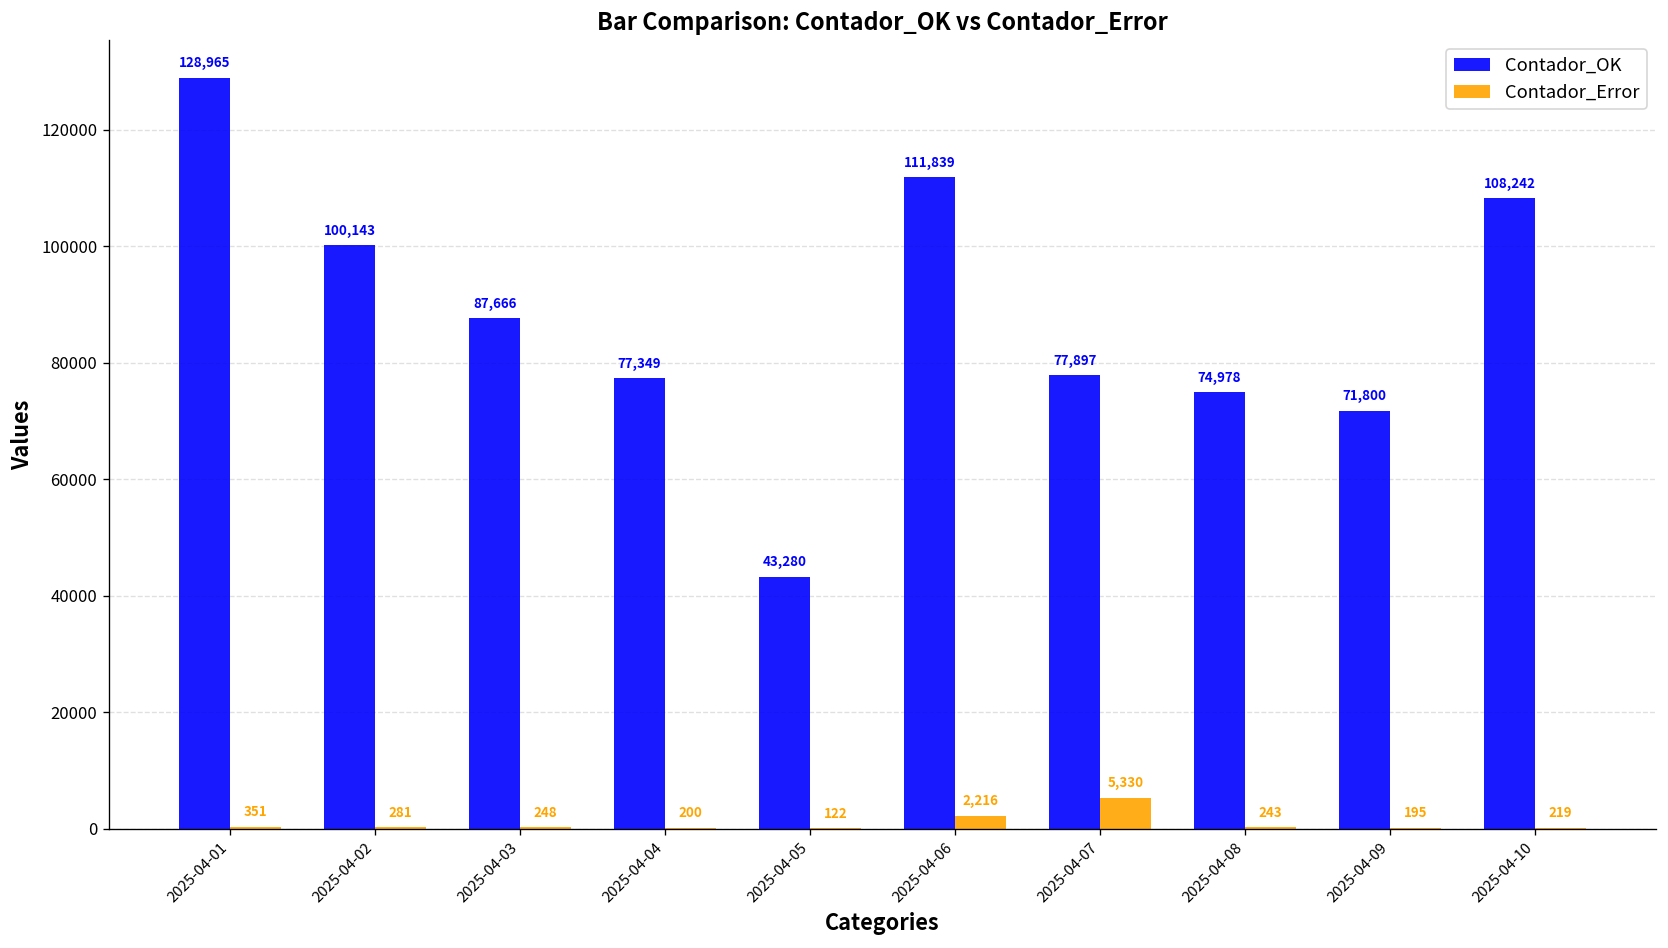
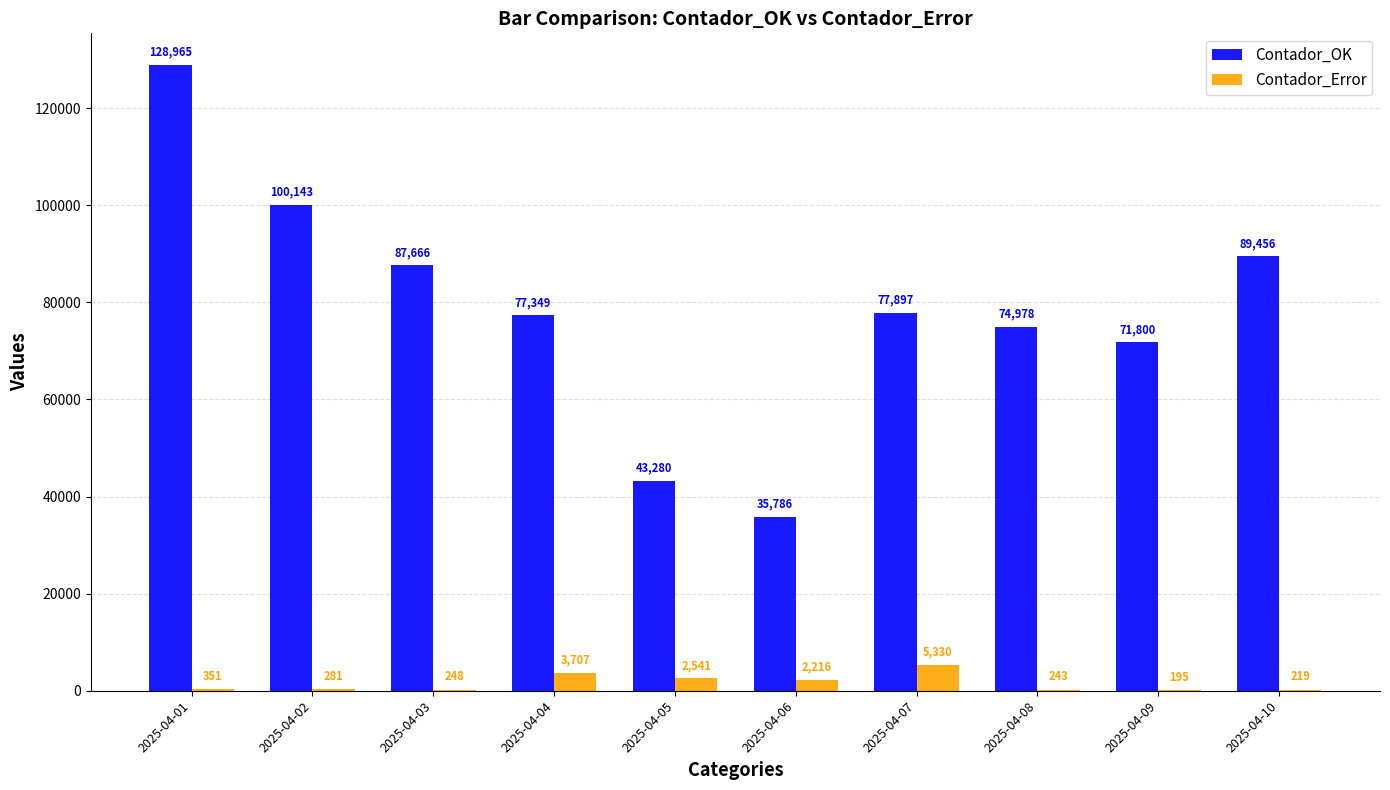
  {
    "Contador_OK": {
      "2025-04-01": "128,965",
      "2025-04-02": "100,143",
      "2025-04-03": "87,666",
      "2025-04-04": "77,349",
      "2025-04-05": "43,280",
-     "2025-04-06": "111,839",
+     "2025-04-06": "35,786",
      "2025-04-07": "77,897",
      "2025-04-08": "74,978",
      "2025-04-09": "71,800",
-     "2025-04-10": "108,242"
+     "2025-04-10": "89,456"
    },
    "Contador_Error": {
      "2025-04-01": "351",
      "2025-04-02": "281",
      "2025-04-03": "248",
-     "2025-04-04": "200",
-     "2025-04-05": "122",
+     "2025-04-04": "3,707",
+     "2025-04-05": "2,541",
      "2025-04-06": "2,216",
      "2025-04-07": "5,330",
      "2025-04-08": "243",
      "2025-04-09": "195",
      "2025-04-10": "219"
    }
  }
